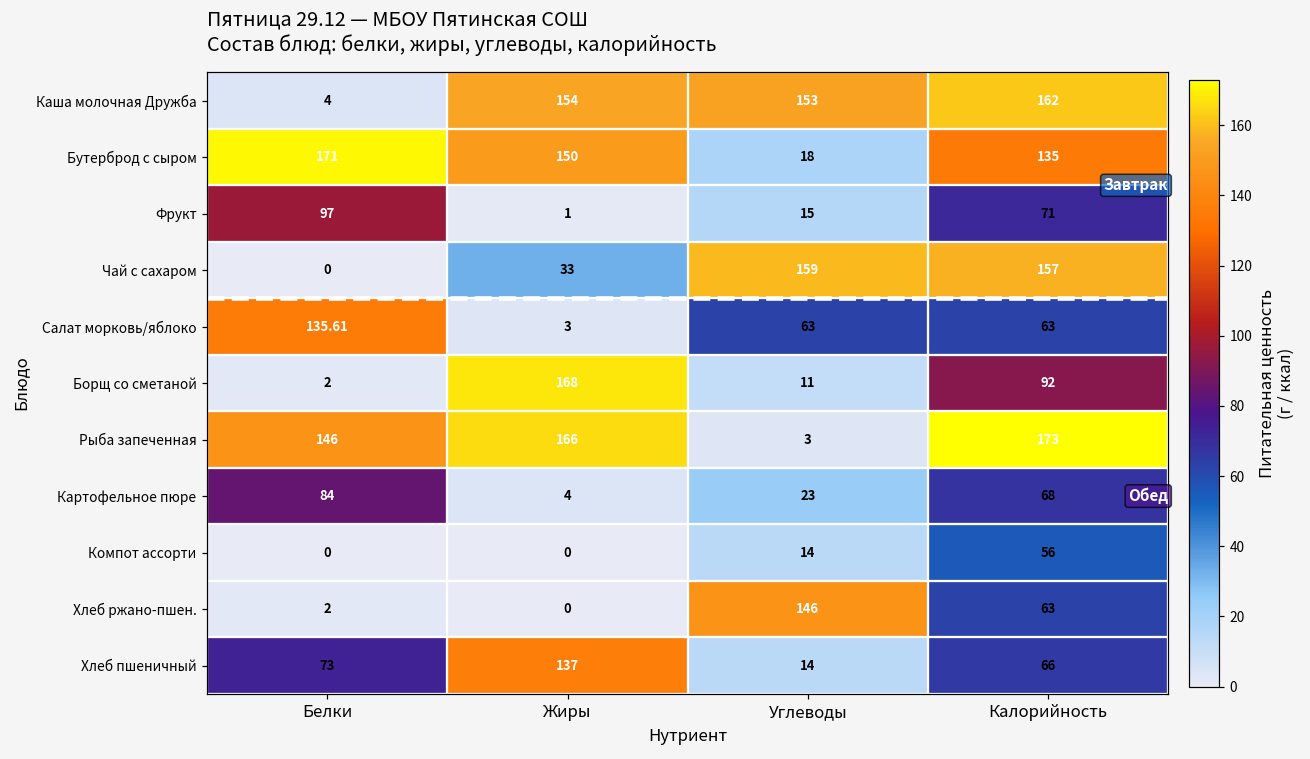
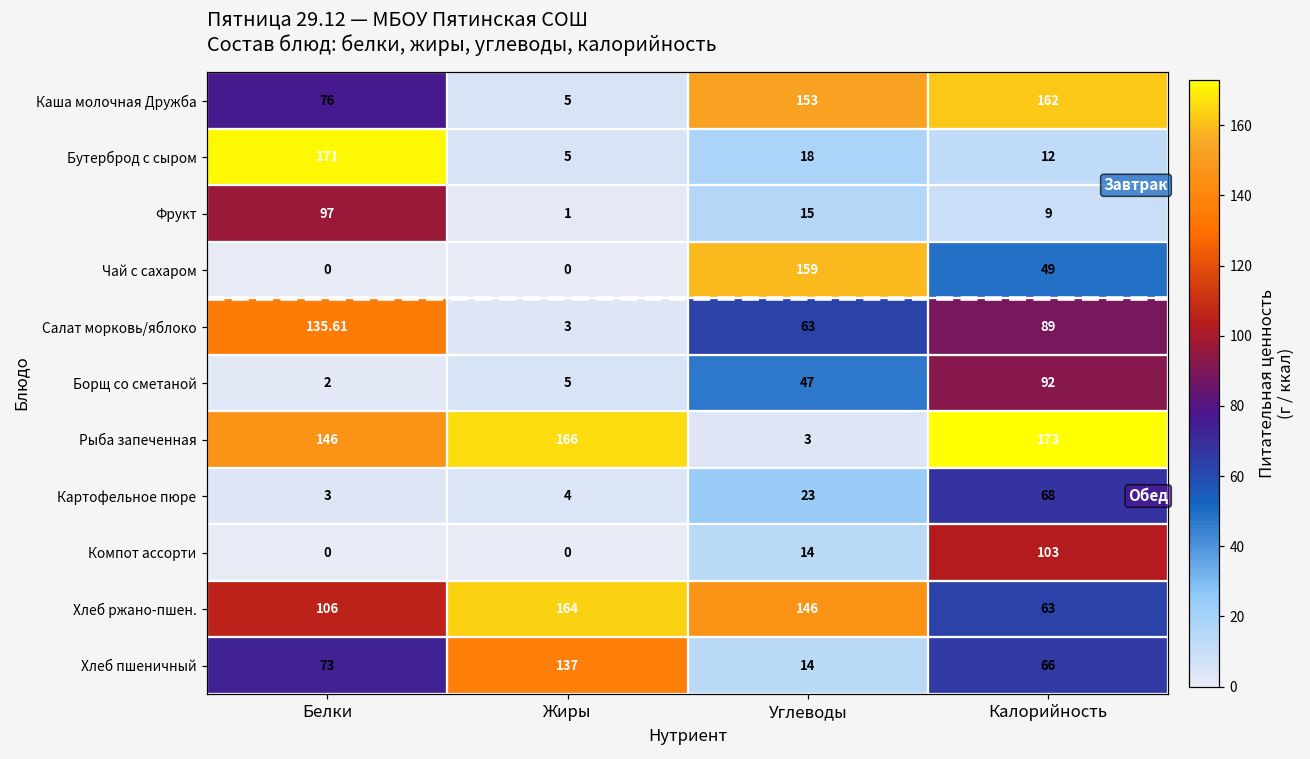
  {
    "Каша молочная Дружба": {
-     "Белки": 4,
-     "Жиры": 154,
+     "Белки": 76,
+     "Жиры": 5,
      "Углеводы": 153,
      "Калорийность": 162
    },
    "Бутерброд с сыром": {
      "Белки": 171,
-     "Жиры": 150,
+     "Жиры": 5,
      "Углеводы": 18,
-     "Калорийность": 135
+     "Калорийность": 12
    },
    "Фрукт": {
      "Белки": 97,
      "Жиры": 1,
      "Углеводы": 15,
-     "Калорийность": 71
+     "Калорийность": 9
    },
    "Чай с сахаром": {
      "Белки": 0,
-     "Жиры": 33,
+     "Жиры": 0,
      "Углеводы": 159,
-     "Калорийность": 157
+     "Калорийность": 49
    },
    "Салат морковь/яблоко": {
      "Белки": 135.61,
      "Жиры": 3,
      "Углеводы": 63,
-     "Калорийность": 63
+     "Калорийность": 89
    },
    "Борщ со сметаной": {
      "Белки": 2,
-     "Жиры": 168,
-     "Углеводы": 11,
+     "Жиры": 5,
+     "Углеводы": 47,
      "Калорийность": 92
    },
    "Рыба запеченная": {
      "Белки": 146,
      "Жиры": 166,
      "Углеводы": 3,
      "Калорийность": 173
    },
    "Картофельное пюре": {
-     "Белки": 84,
+     "Белки": 3,
      "Жиры": 4,
      "Углеводы": 23,
      "Калорийность": 68
    },
    "Компот ассорти": {
      "Белки": 0,
      "Жиры": 0,
      "Углеводы": 14,
-     "Калорийность": 56
+     "Калорийность": 103
    },
    "Хлеб ржано-пшен.": {
-     "Белки": 2,
-     "Жиры": 0,
+     "Белки": 106,
+     "Жиры": 164,
      "Углеводы": 146,
      "Калорийность": 63
    },
    "Хлеб пшеничный": {
      "Белки": 73,
      "Жиры": 137,
      "Углеводы": 14,
      "Калорийность": 66
    }
  }
